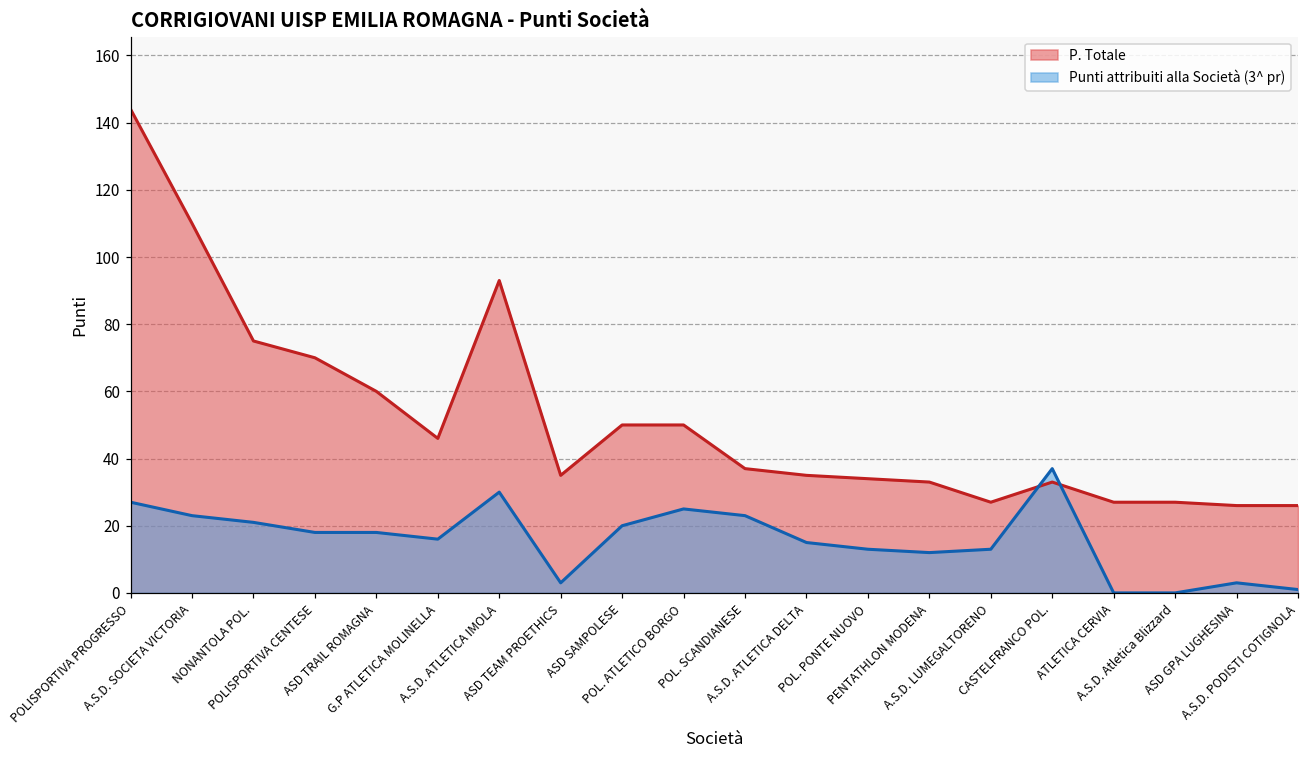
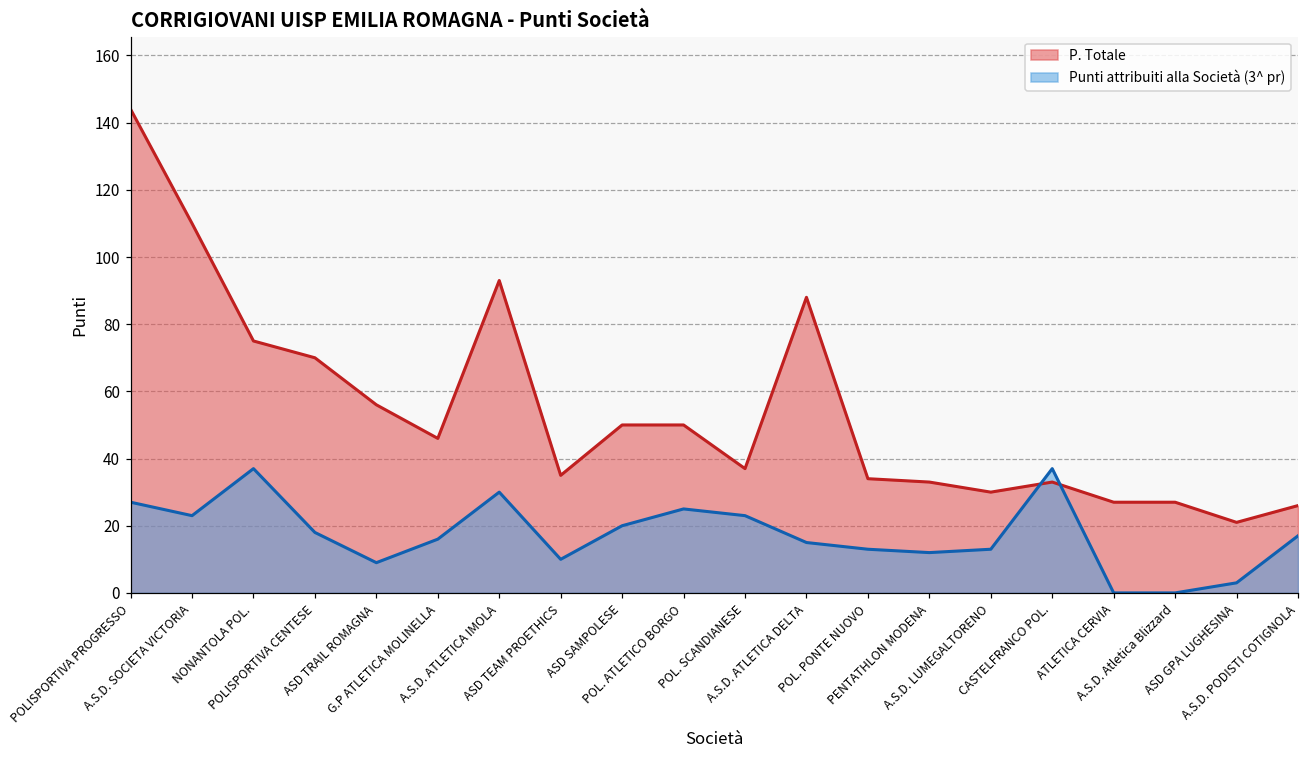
  {
    "P. Totale": {
      "POLISPORTIVA PROGRESSO": 144,
      "A.S.D. SOCIETA VICTORIA": 110,
      "NONANTOLA POL.": 75,
      "POLISPORTIVA CENTESE": 70,
-     "ASD TRAIL ROMAGNA": 60,
+     "ASD TRAIL ROMAGNA": 56,
      "G.P ATLETICA MOLINELLA": 46,
      "A.S.D. ATLETICA IMOLA": 93,
      "ASD TEAM PROETHICS": 35,
      "ASD SAMPOLESE": 50,
      "POL. ATLETICO BORGO": 50,
      "POL. SCANDIANESE": 37,
-     "A.S.D. ATLETICA DELTA": 35,
+     "A.S.D. ATLETICA DELTA": 88,
      "POL. PONTE NUOVO": 34,
      "PENTATHLON MODENA": 33,
-     "A.S.D. LUMEGALTORENO": 27,
+     "A.S.D. LUMEGALTORENO": 30,
      "CASTELFRANCO POL.": 33,
      "ATLETICA CERVIA": 27,
      "A.S.D. Atletica Blizzard": 27,
-     "ASD GPA LUGHESINA": 26,
+     "ASD GPA LUGHESINA": 21,
      "A.S.D. PODISTI COTIGNOLA": 26
    },
    "Punti attribuiti alla Società (3^ pr)": {
      "POLISPORTIVA PROGRESSO": 27,
      "A.S.D. SOCIETA VICTORIA": 23,
-     "NONANTOLA POL.": 21,
+     "NONANTOLA POL.": 37,
      "POLISPORTIVA CENTESE": 18,
-     "ASD TRAIL ROMAGNA": 18,
+     "ASD TRAIL ROMAGNA": 9,
      "G.P ATLETICA MOLINELLA": 16,
      "A.S.D. ATLETICA IMOLA": 30,
-     "ASD TEAM PROETHICS": 3,
+     "ASD TEAM PROETHICS": 10,
      "ASD SAMPOLESE": 20,
      "POL. ATLETICO BORGO": 25,
      "POL. SCANDIANESE": 23,
      "A.S.D. ATLETICA DELTA": 15,
      "POL. PONTE NUOVO": 13,
      "PENTATHLON MODENA": 12,
      "A.S.D. LUMEGALTORENO": 13,
      "CASTELFRANCO POL.": 37,
      "ATLETICA CERVIA": 0,
      "A.S.D. Atletica Blizzard": 0,
      "ASD GPA LUGHESINA": 3,
-     "A.S.D. PODISTI COTIGNOLA": 1
+     "A.S.D. PODISTI COTIGNOLA": 17
    }
  }
